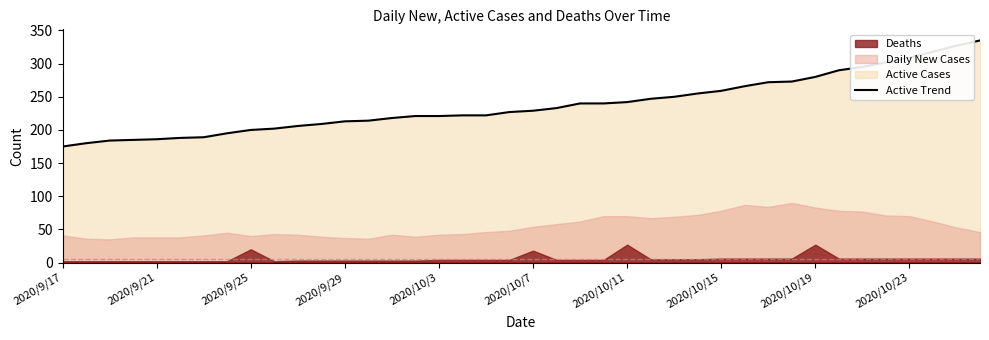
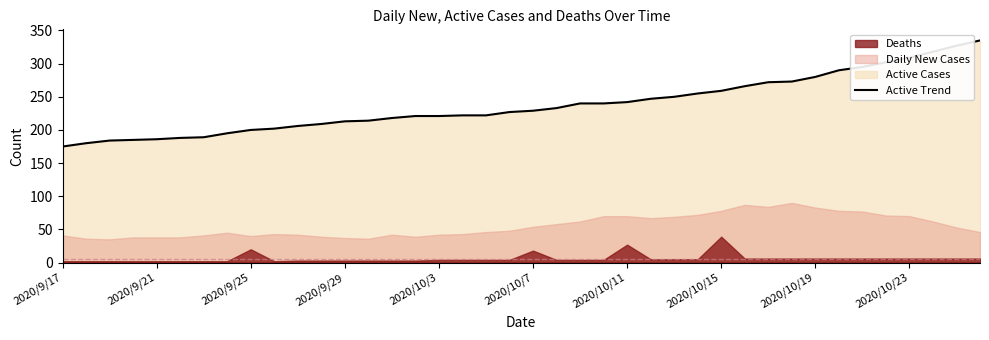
  {
    "Deaths": {
      "2020/9/25": 20,
      "2020/10/3": 0,
      "2020/10/7": 20,
      "2020/10/11": 30,
-     "2020/10/15": 10,
-     "2020/10/19": 30,
+     "2020/10/15": 40,
+     "2020/10/19": 10,
      "2020/10/23": 10
    }
  }
